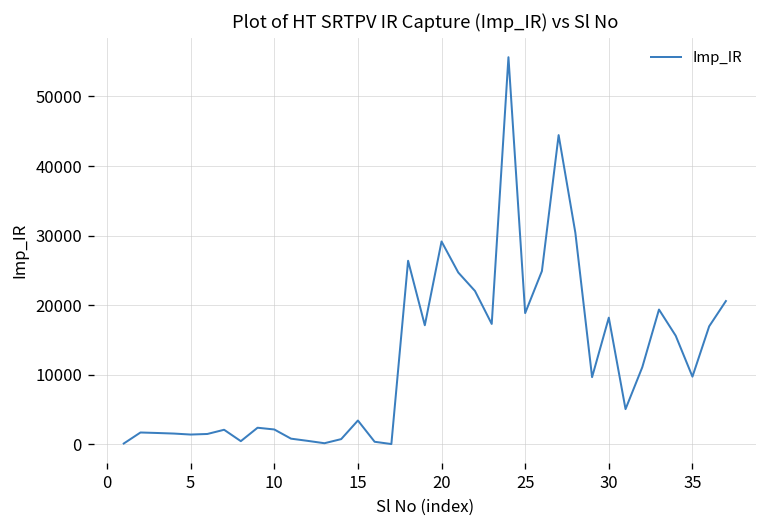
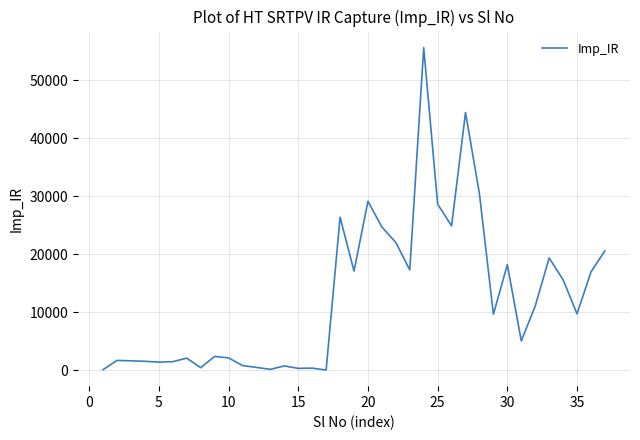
  {
    "5": 1000,
    "10": 2000,
-   "15": 3000,
+   "15": 0,
    "20": 29000,
-   "25": 19000,
+   "25": 29000,
    "30": 18000,
    "35": 10000
  }
